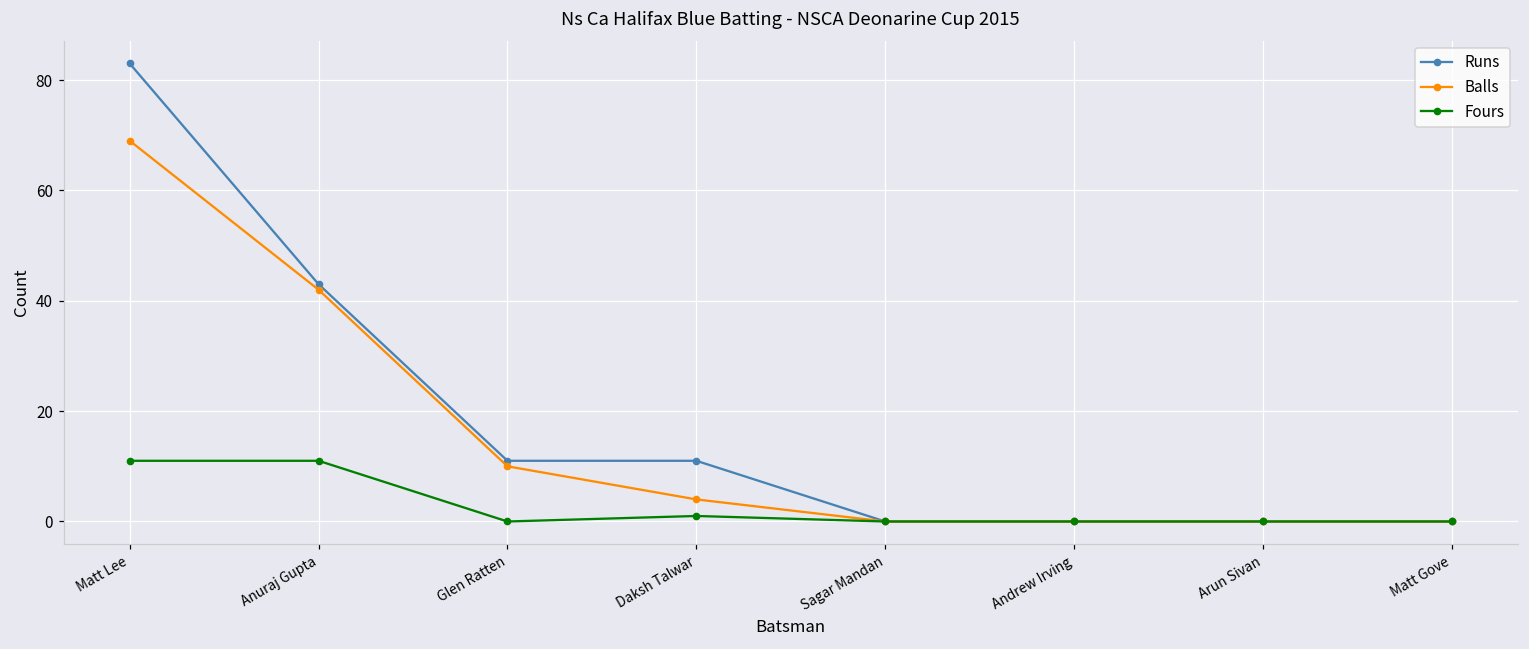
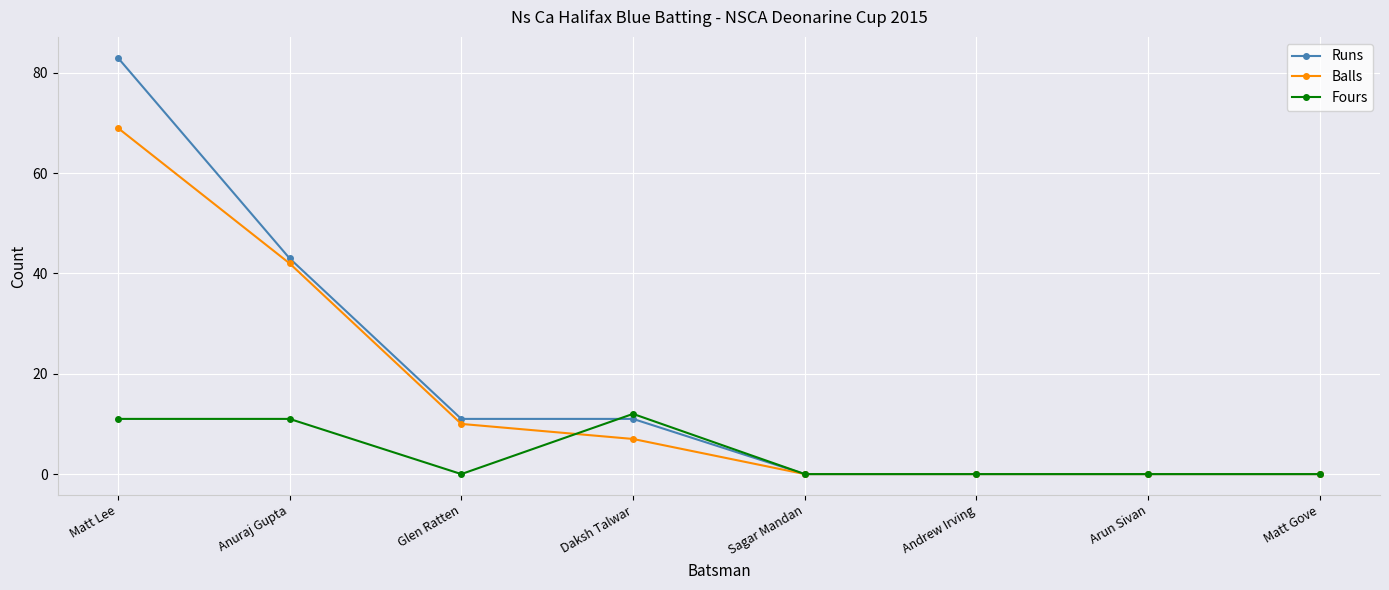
  {
    "Runs": {
      "Matt Lee": 83,
      "Anuraj Gupta": 43,
      "Glen Ratten": 11,
      "Daksh Talwar": 11
    },
    "Balls": {
      "Matt Lee": 69,
      "Anuraj Gupta": 42,
      "Glen Ratten": 10,
-     "Daksh Talwar": 4
+     "Daksh Talwar": 7
    },
    "Fours": {
      "Matt Lee": 11,
      "Anuraj Gupta": 11,
      "Glen Ratten": 0,
-     "Daksh Talwar": 1
+     "Daksh Talwar": 12
    }
  }
